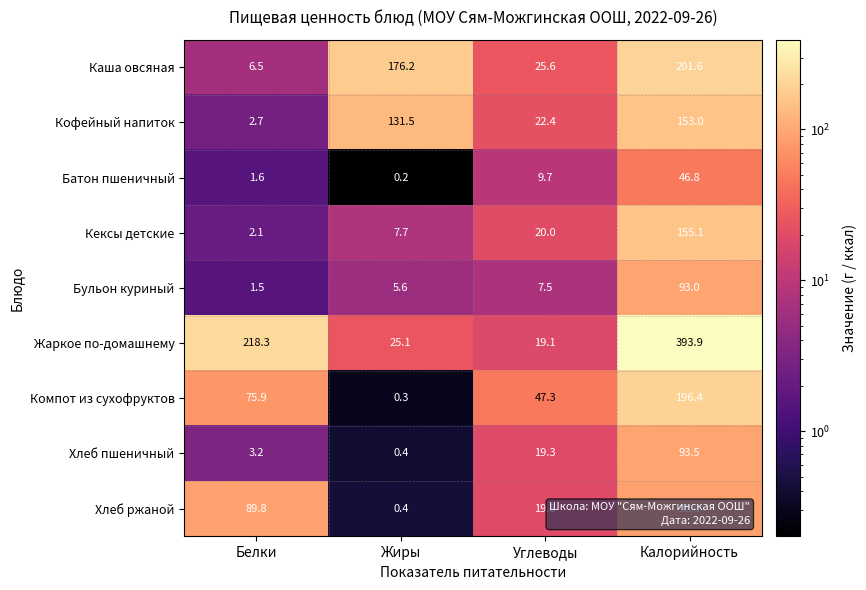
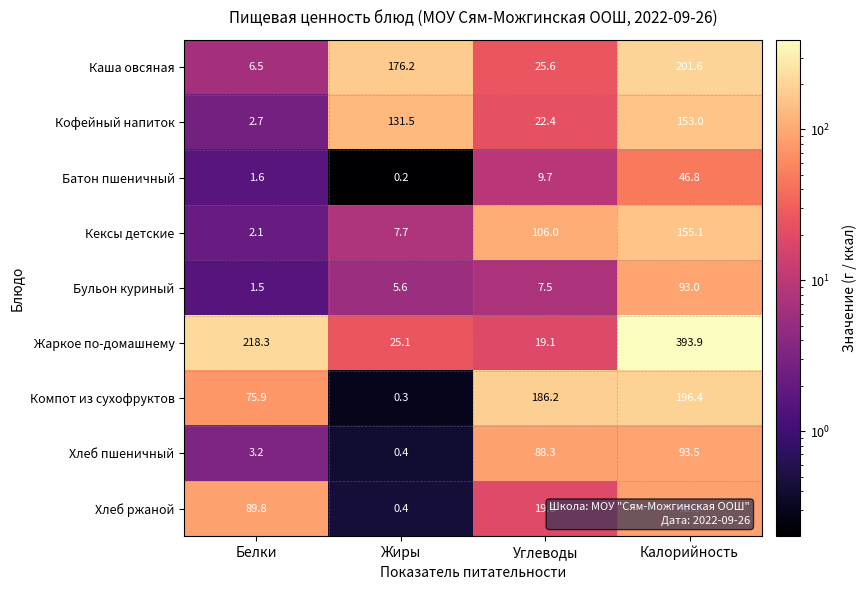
  {
    "Каша овсяная": {
      "Белки": 6.5,
      "Жиры": 176.2,
      "Углеводы": 25.6,
      "Калорийность": 201.6
    },
    "Кофейный напиток": {
      "Белки": 2.7,
      "Жиры": 131.5,
      "Углеводы": 22.4,
      "Калорийность": 153.0
    },
    "Батон пшеничный": {
      "Белки": 1.6,
      "Жиры": 0.2,
      "Углеводы": 9.7,
      "Калорийность": 46.8
    },
    "Кексы детские": {
      "Белки": 2.1,
      "Жиры": 7.7,
-     "Углеводы": 20.0,
+     "Углеводы": 106.0,
      "Калорийность": 155.1
    },
    "Бульон куриный": {
      "Белки": 1.5,
      "Жиры": 5.6,
      "Углеводы": 7.5,
      "Калорийность": 93.0
    },
    "Жаркое по-домашнему": {
      "Белки": 218.3,
      "Жиры": 25.1,
      "Углеводы": 19.1,
      "Калорийность": 393.9
    },
    "Компот из сухофруктов": {
      "Белки": 75.9,
      "Жиры": 0.3,
-     "Углеводы": 47.3,
+     "Углеводы": 186.2,
      "Калорийность": 196.4
    },
    "Хлеб пшеничный": {
      "Белки": 3.2,
      "Жиры": 0.4,
-     "Углеводы": 19.3,
+     "Углеводы": 88.3,
      "Калорийность": 93.5
    },
    "Хлеб ржаной": {
      "Белки": 89.8,
      "Жиры": 0.4
    }
  }
